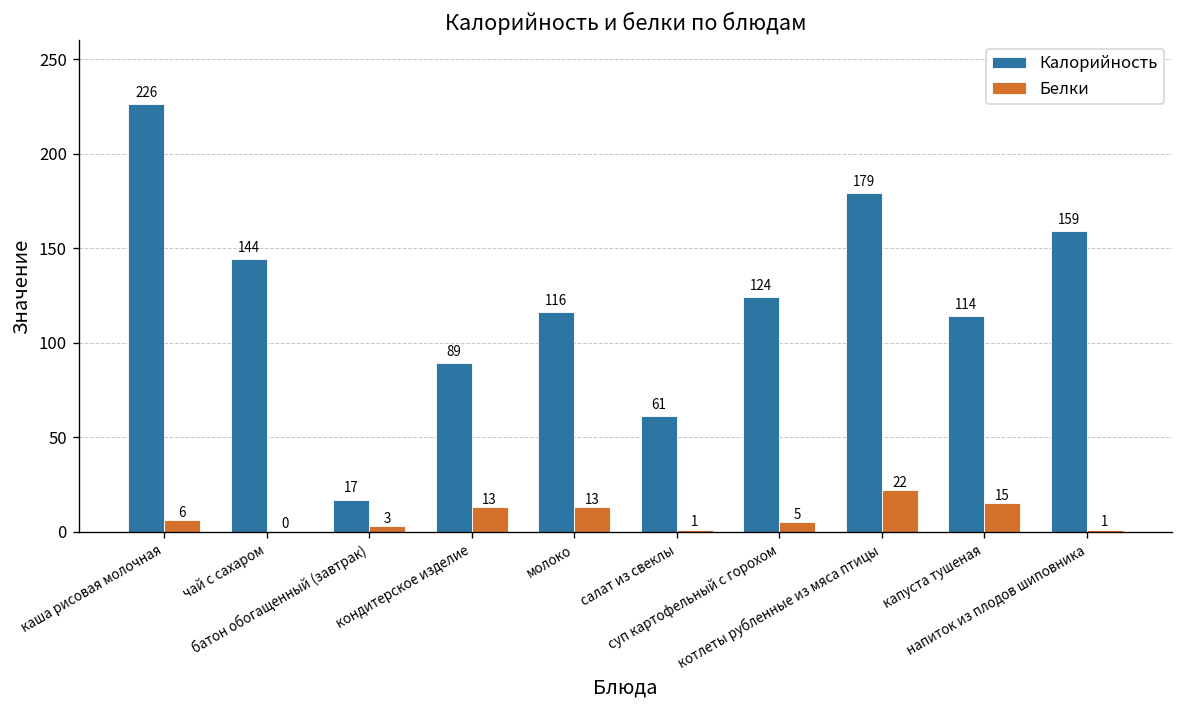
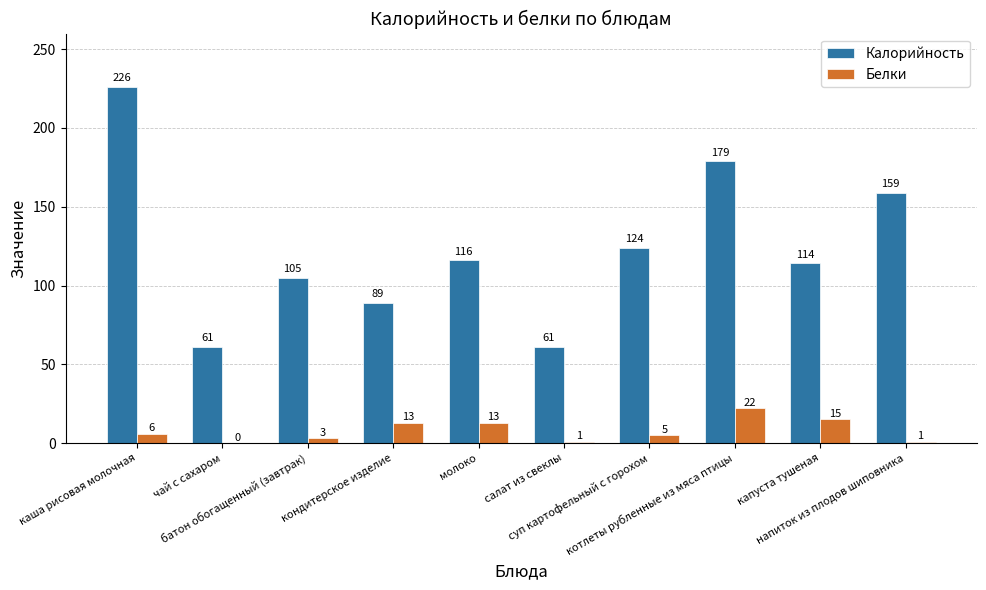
  {
    "Калорийность": {
      "каша рисовая молочная": 226,
-     "чай с сахаром": 144,
-     "батон обогащенный (завтрак)": 17,
+     "чай с сахаром": 61,
+     "батон обогащенный (завтрак)": 105,
      "кондитерское изделие": 89,
      "молоко": 116,
      "салат из свеклы": 61,
      "суп картофельный с горохом": 124,
      "котлеты рубленные из мяса птицы": 179,
      "капуста тушеная": 114,
      "напиток из плодов шиповника": 159
    },
    "Белки": {
      "каша рисовая молочная": 6,
      "чай с сахаром": 0,
      "батон обогащенный (завтрак)": 3,
      "кондитерское изделие": 13,
      "молоко": 13,
      "салат из свеклы": 1,
      "суп картофельный с горохом": 5,
      "котлеты рубленные из мяса птицы": 22,
      "капуста тушеная": 15,
      "напиток из плодов шиповника": 1
    }
  }
